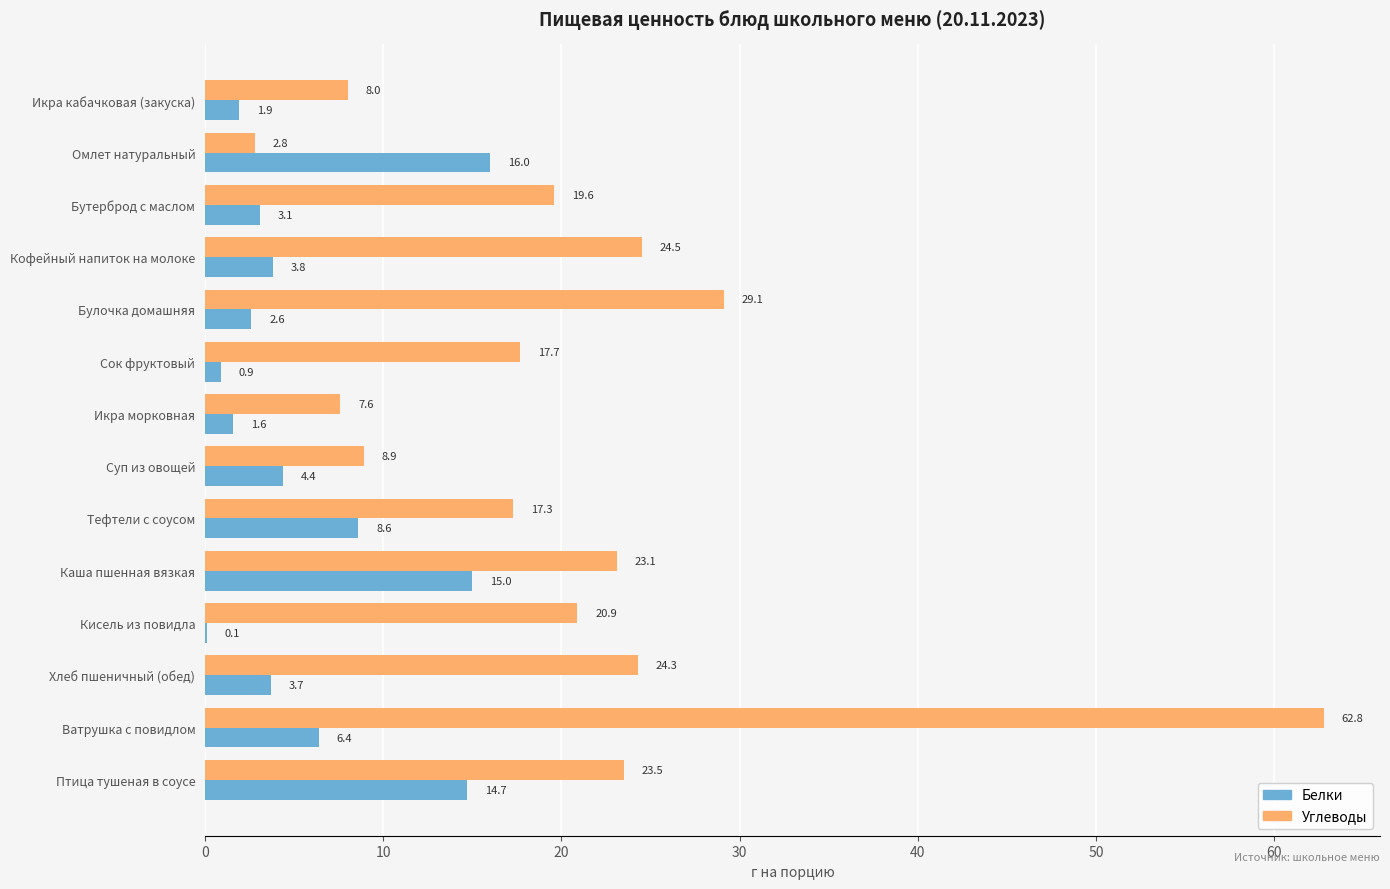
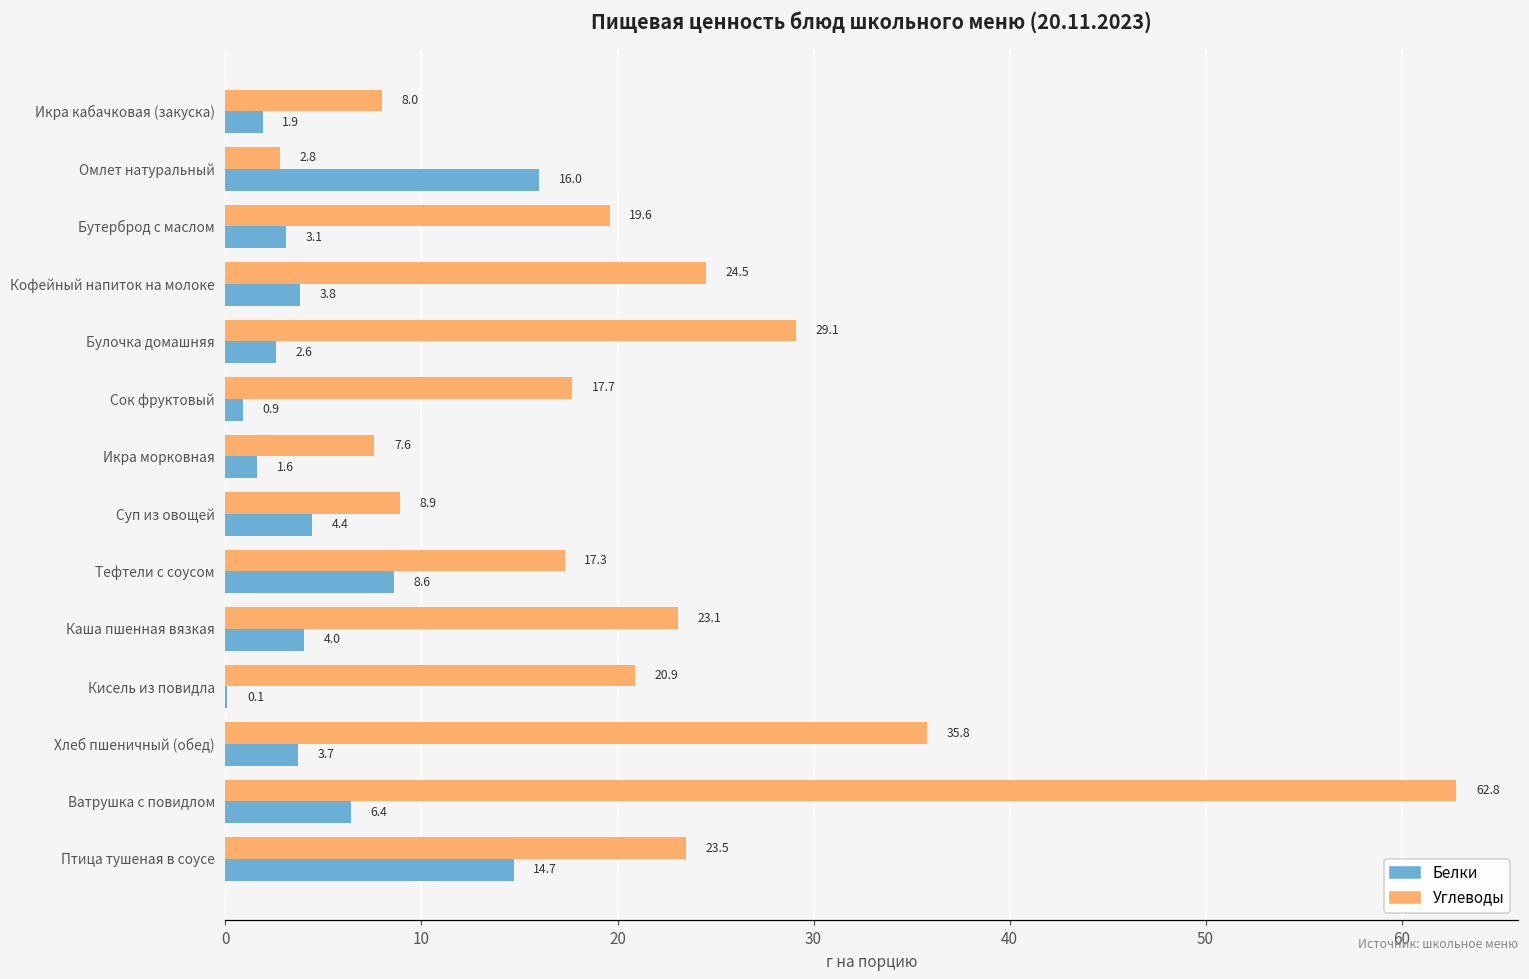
  {
    "Белки": {
      "Икра кабачковая (закуска)": 1.9,
      "Омлет натуральный": 16.0,
      "Бутерброд с маслом": 3.1,
      "Кофейный напиток на молоке": 3.8,
      "Булочка домашняя": 2.6,
      "Сок фруктовый": 0.9,
      "Икра морковная": 1.6,
      "Суп из овощей": 4.4,
      "Тефтели с соусом": 8.6,
-     "Каша пшенная вязкая": 15.0,
+     "Каша пшенная вязкая": 4.0,
      "Кисель из повидла": 0.1,
      "Хлеб пшеничный (обед)": 3.7,
      "Ватрушка с повидлом": 6.4,
      "Птица тушеная в соусе": 14.7
    },
    "Углеводы": {
      "Икра кабачковая (закуска)": 8.0,
      "Омлет натуральный": 2.8,
      "Бутерброд с маслом": 19.6,
      "Кофейный напиток на молоке": 24.5,
      "Булочка домашняя": 29.1,
      "Сок фруктовый": 17.7,
      "Икра морковная": 7.6,
      "Суп из овощей": 8.9,
      "Тефтели с соусом": 17.3,
      "Каша пшенная вязкая": 23.1,
      "Кисель из повидла": 20.9,
-     "Хлеб пшеничный (обед)": 24.3,
+     "Хлеб пшеничный (обед)": 35.8,
      "Ватрушка с повидлом": 62.8,
      "Птица тушеная в соусе": 23.5
    }
  }
